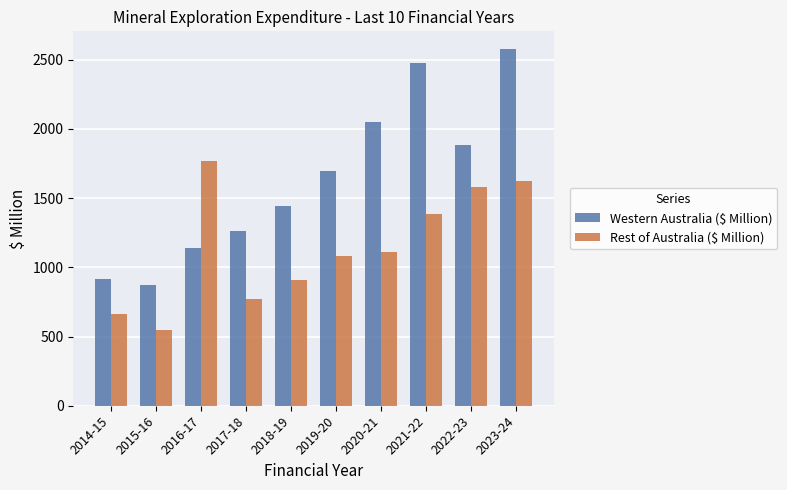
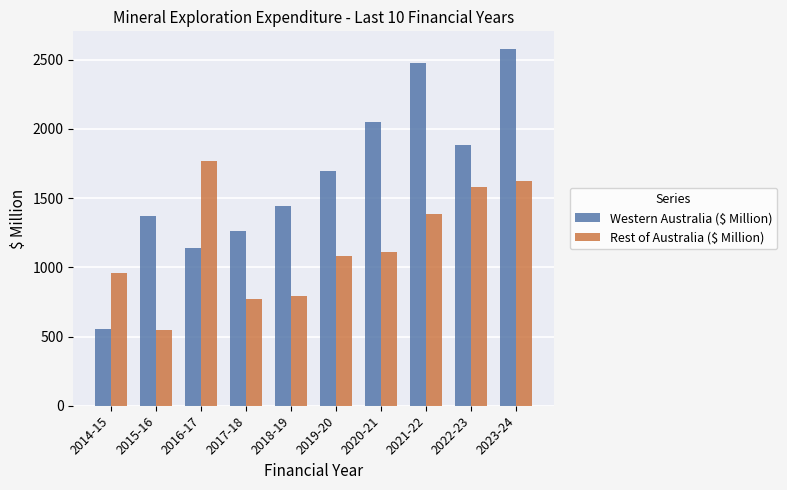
  {
    "Western Australia ($ Million)": {
-     "2014-15": 920,
-     "2015-16": 870,
+     "2014-15": 560,
+     "2015-16": 1370,
      "2016-17": 1140,
      "2017-18": 1260,
      "2018-19": 1440,
      "2019-20": 1690,
      "2020-21": 2050,
      "2021-22": 2480,
      "2022-23": 1880,
      "2023-24": 2580
    },
    "Rest of Australia ($ Million)": {
-     "2014-15": 660,
+     "2014-15": 960,
      "2015-16": 550,
      "2016-17": 1770,
      "2017-18": 770,
-     "2018-19": 910,
+     "2018-19": 790,
      "2019-20": 1080,
      "2020-21": 1110,
      "2021-22": 1380,
      "2022-23": 1580,
      "2023-24": 1620
    }
  }
